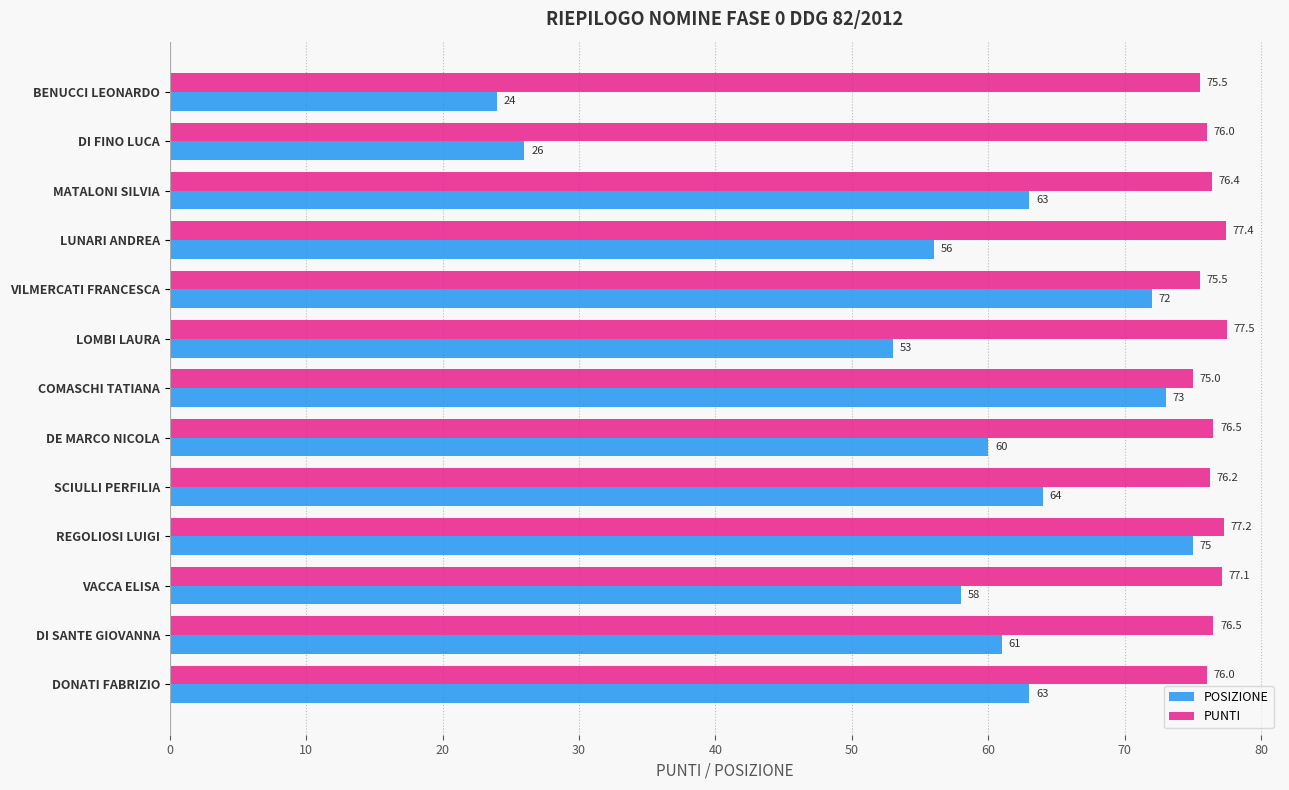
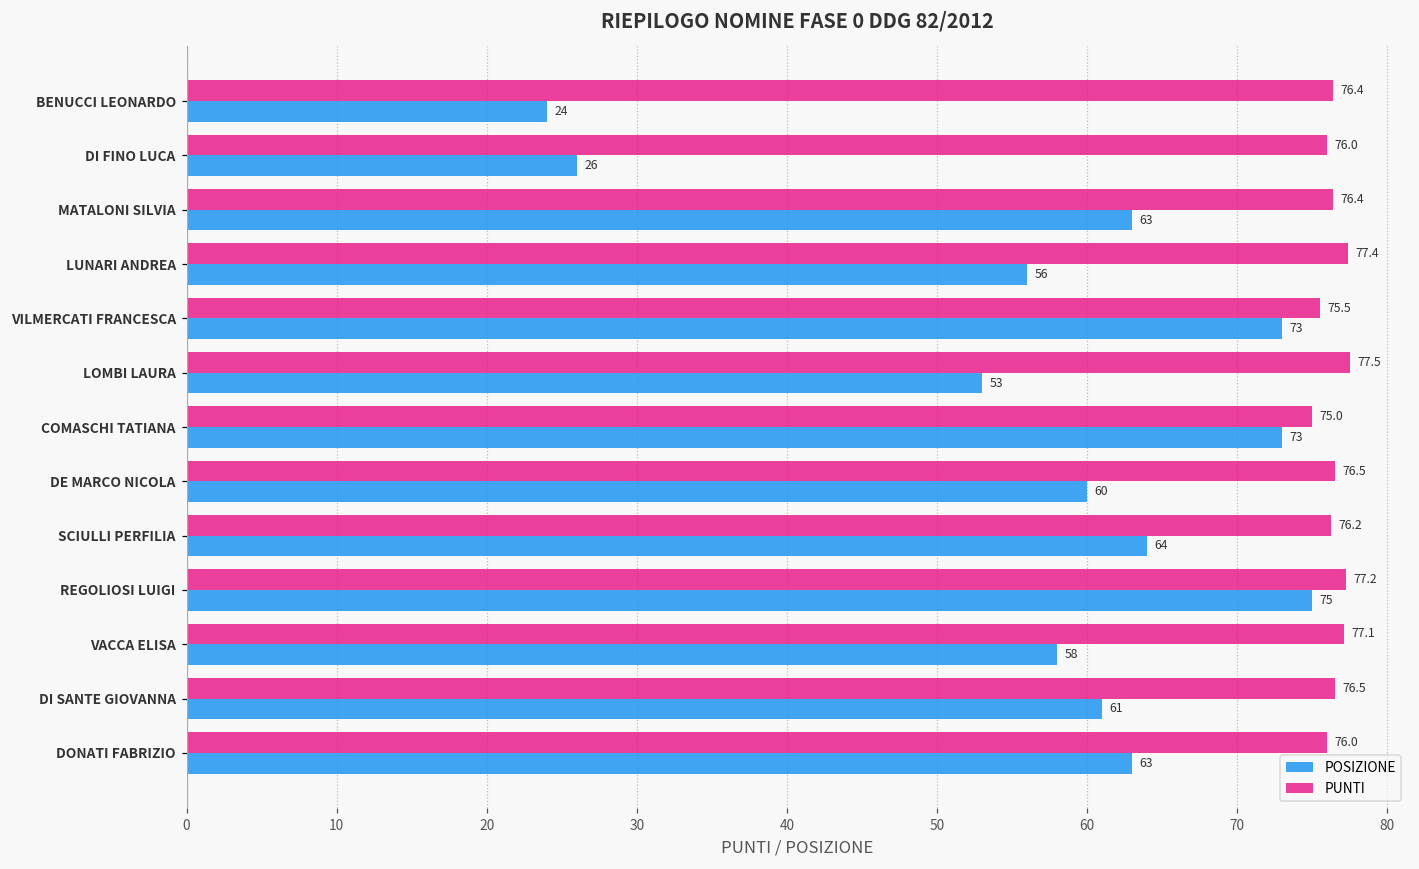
  {
    "POSIZIONE": {
      "BENUCCI LEONARDO": 24,
      "DI FINO LUCA": 26,
      "MATALONI SILVIA": 63,
      "LUNARI ANDREA": 56,
-     "VILMERCATI FRANCESCA": 72,
+     "VILMERCATI FRANCESCA": 73,
      "LOMBI LAURA": 53,
      "COMASCHI TATIANA": 73,
      "DE MARCO NICOLA": 60,
      "SCIULLI PERFILIA": 64,
      "REGOLIOSI LUIGI": 75,
      "VACCA ELISA": 58,
      "DI SANTE GIOVANNA": 61,
      "DONATI FABRIZIO": 63
    },
    "PUNTI": {
-     "BENUCCI LEONARDO": 75.5,
+     "BENUCCI LEONARDO": 76.4,
      "DI FINO LUCA": 76.0,
      "MATALONI SILVIA": 76.4,
      "LUNARI ANDREA": 77.4,
      "VILMERCATI FRANCESCA": 75.5,
      "LOMBI LAURA": 77.5,
      "COMASCHI TATIANA": 75.0,
      "DE MARCO NICOLA": 76.5,
      "SCIULLI PERFILIA": 76.2,
      "REGOLIOSI LUIGI": 77.2,
      "VACCA ELISA": 77.1,
      "DI SANTE GIOVANNA": 76.5,
      "DONATI FABRIZIO": 76.0
    }
  }
